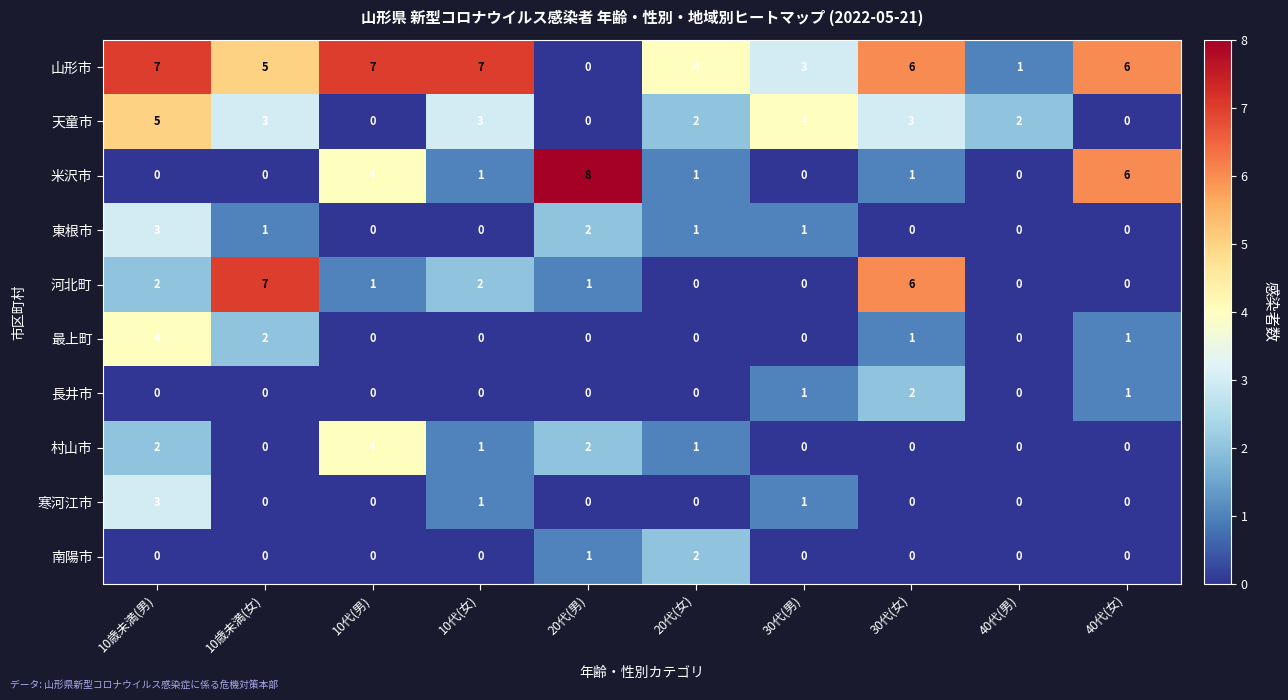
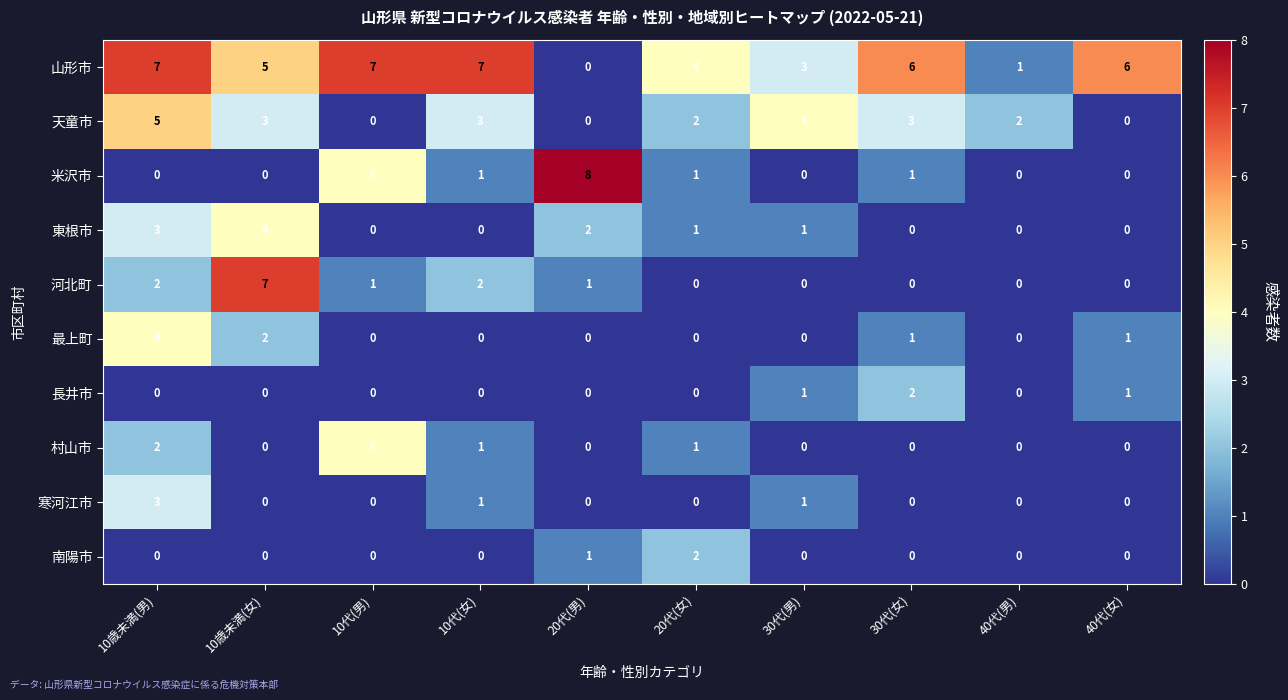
  {
    "山形市": {
      "10歳未満(男)": 7,
      "10歳未満(女)": 5,
      "10代(男)": 7,
      "10代(女)": 7,
      "20代(男)": 0,
      "20代(女)": 4,
      "30代(女)": 6,
      "40代(男)": 1,
      "40代(女)": 6
    },
    "天童市": {
      "10歳未満(男)": 5,
      "10代(男)": 0,
      "20代(男)": 0,
      "20代(女)": 2,
      "30代(男)": 4,
      "40代(男)": 2,
      "40代(女)": 0
    },
    "米沢市": {
      "10歳未満(男)": 0,
      "10歳未満(女)": 0,
      "10代(男)": 4,
      "10代(女)": 1,
      "20代(男)": 8,
      "20代(女)": 1,
      "30代(男)": 0,
      "30代(女)": 1,
      "40代(男)": 0,
-     "40代(女)": 6
+     "40代(女)": 0
    },
    "東根市": {
-     "10歳未満(女)": 1,
+     "10歳未満(女)": 4,
      "10代(男)": 0,
      "10代(女)": 0,
      "20代(男)": 2,
      "20代(女)": 1,
      "30代(男)": 1,
      "30代(女)": 0,
      "40代(男)": 0,
      "40代(女)": 0
    },
    "河北町": {
      "10歳未満(男)": 2,
      "10歳未満(女)": 7,
      "10代(男)": 1,
      "10代(女)": 2,
      "20代(男)": 1,
      "20代(女)": 0,
      "30代(男)": 0,
-     "30代(女)": 6,
+     "30代(女)": 0,
      "40代(男)": 0,
      "40代(女)": 0
    },
    "最上町": {
      "10歳未満(男)": 4,
      "10歳未満(女)": 2,
      "10代(男)": 0,
      "10代(女)": 0,
      "20代(男)": 0,
      "20代(女)": 0,
      "30代(男)": 0,
      "30代(女)": 1,
      "40代(男)": 0,
      "40代(女)": 1
    },
    "長井市": {
      "10歳未満(男)": 0,
      "10歳未満(女)": 0,
      "10代(男)": 0,
      "10代(女)": 0,
      "20代(男)": 0,
      "20代(女)": 0,
      "30代(男)": 1,
      "30代(女)": 2,
      "40代(男)": 0,
      "40代(女)": 1
    },
    "村山市": {
      "10歳未満(男)": 2,
      "10歳未満(女)": 0,
      "10代(男)": 4,
      "10代(女)": 1,
-     "20代(男)": 2,
+     "20代(男)": 0,
      "20代(女)": 1,
      "30代(男)": 0,
      "30代(女)": 0,
      "40代(男)": 0,
      "40代(女)": 0
    },
    "寒河江市": {
      "10歳未満(女)": 0,
      "10代(男)": 0,
      "10代(女)": 1,
      "20代(男)": 0,
      "20代(女)": 0,
      "30代(男)": 1,
      "30代(女)": 0,
      "40代(男)": 0,
      "40代(女)": 0
    },
    "南陽市": {
      "10歳未満(男)": 0,
      "10歳未満(女)": 0,
      "10代(男)": 0,
      "10代(女)": 0,
      "20代(男)": 1,
      "20代(女)": 2,
      "30代(男)": 0,
      "30代(女)": 0,
      "40代(男)": 0,
      "40代(女)": 0
    }
  }
